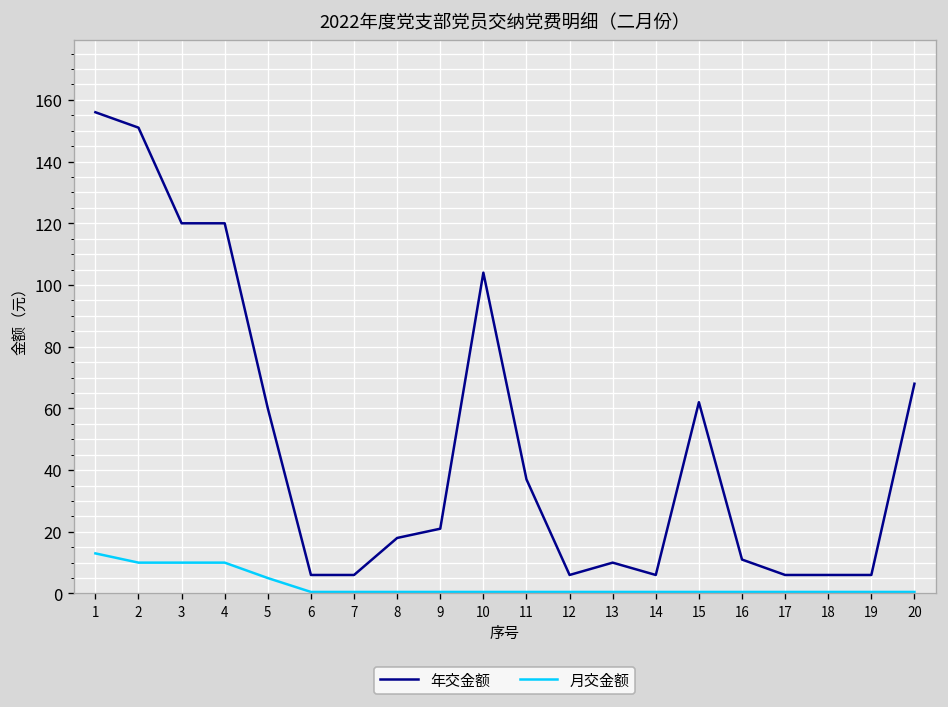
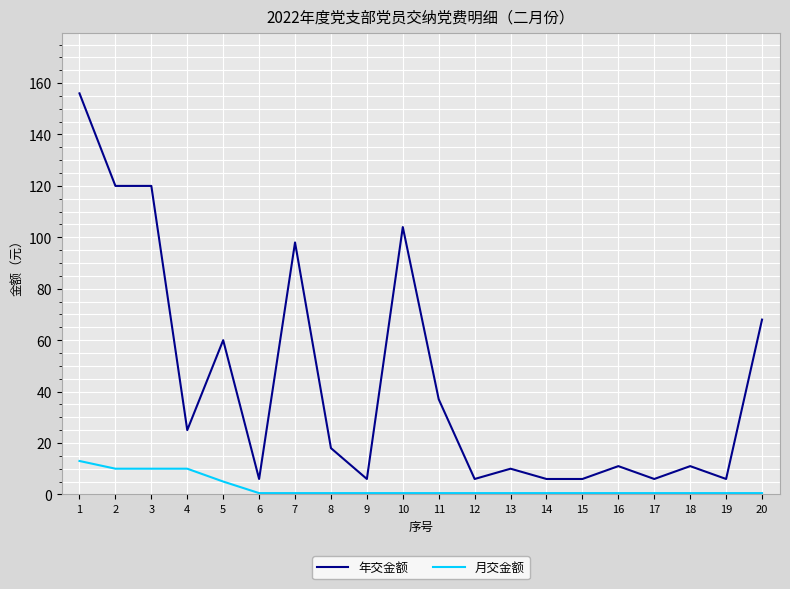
  {
    "年交金额": {
      "1": 156,
-     "2": 151,
+     "2": 120,
      "3": 120,
-     "4": 120,
+     "4": 25,
      "5": 60,
      "6": 6,
-     "7": 6,
+     "7": 98,
      "8": 18,
-     "9": 21,
+     "9": 6,
      "10": 104,
      "11": 37,
      "12": 6,
      "13": 10,
      "14": 6,
-     "15": 62,
+     "15": 6,
      "16": 11,
      "17": 6,
-     "18": 6,
+     "18": 11,
      "19": 6,
      "20": 68
    },
    "月交金额": {
      "1": 13,
      "2": 10,
      "3": 10,
      "4": 10,
      "5": 5,
      "6": 1,
      "7": 1,
      "8": 1,
      "9": 1,
      "10": 1,
      "11": 1,
      "12": 1,
      "13": 1,
      "14": 1,
      "15": 1,
      "16": 1,
      "17": 1,
      "18": 1,
      "19": 1,
      "20": 1
    }
  }
